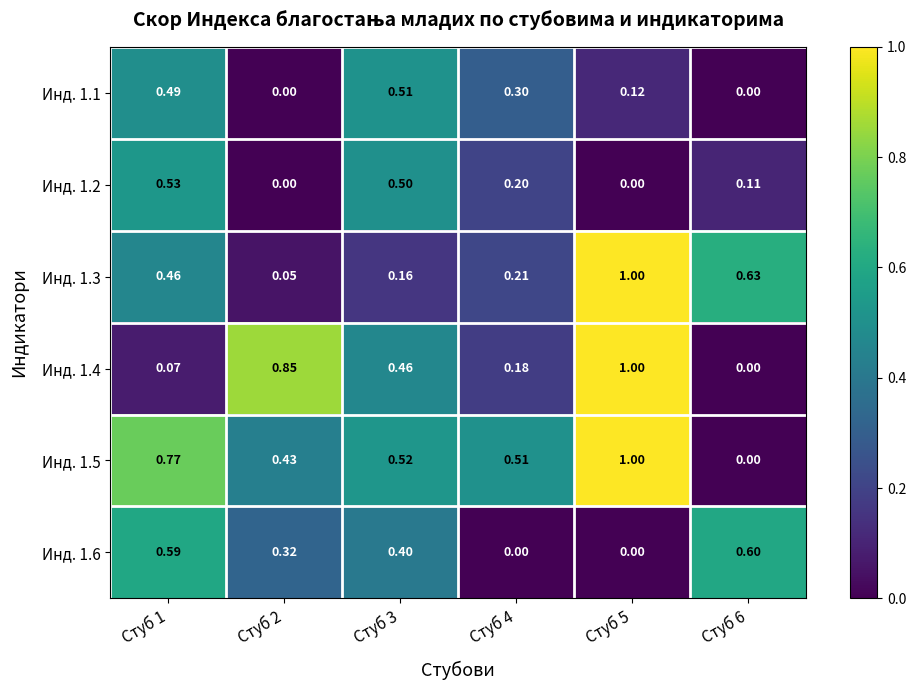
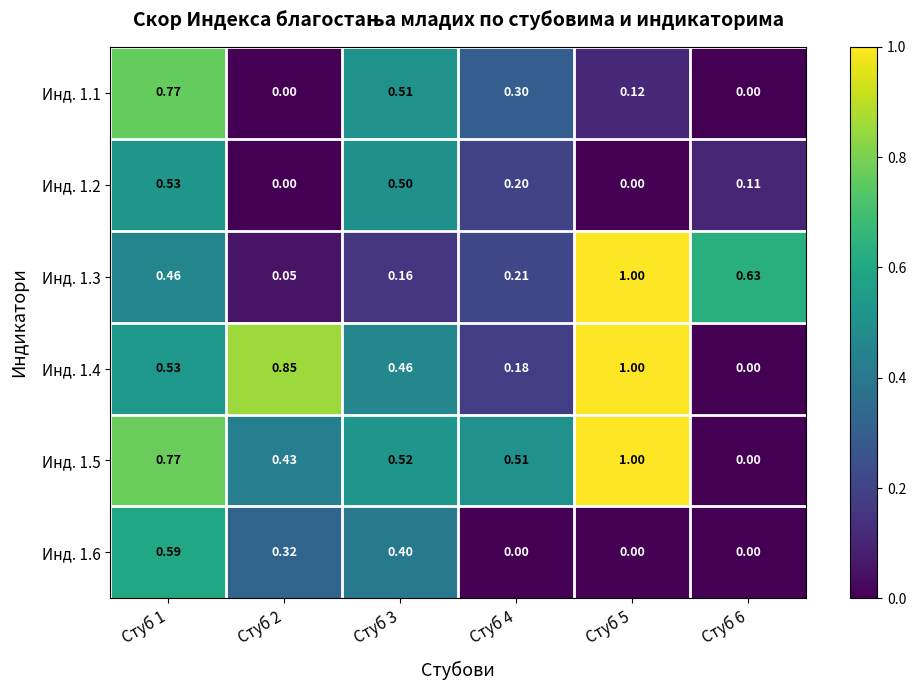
  {
    "Инд. 1.1": {
-     "Стуб 1": 0.49,
+     "Стуб 1": 0.77,
      "Стуб 2": 0.00,
      "Стуб 3": 0.51,
      "Стуб 4": 0.30,
      "Стуб 5": 0.12,
      "Стуб 6": 0.00
    },
    "Инд. 1.2": {
      "Стуб 1": 0.53,
      "Стуб 2": 0.00,
      "Стуб 3": 0.50,
      "Стуб 4": 0.20,
      "Стуб 5": 0.00,
      "Стуб 6": 0.11
    },
    "Инд. 1.3": {
      "Стуб 1": 0.46,
      "Стуб 2": 0.05,
      "Стуб 3": 0.16,
      "Стуб 4": 0.21,
      "Стуб 5": 1.00,
      "Стуб 6": 0.63
    },
    "Инд. 1.4": {
-     "Стуб 1": 0.07,
+     "Стуб 1": 0.53,
      "Стуб 2": 0.85,
      "Стуб 3": 0.46,
      "Стуб 4": 0.18,
      "Стуб 5": 1.00,
      "Стуб 6": 0.00
    },
    "Инд. 1.5": {
      "Стуб 1": 0.77,
      "Стуб 2": 0.43,
      "Стуб 3": 0.52,
      "Стуб 4": 0.51,
      "Стуб 5": 1.00,
      "Стуб 6": 0.00
    },
    "Инд. 1.6": {
      "Стуб 1": 0.59,
      "Стуб 2": 0.32,
      "Стуб 3": 0.40,
      "Стуб 4": 0.00,
      "Стуб 5": 0.00,
-     "Стуб 6": 0.60
+     "Стуб 6": 0.00
    }
  }
